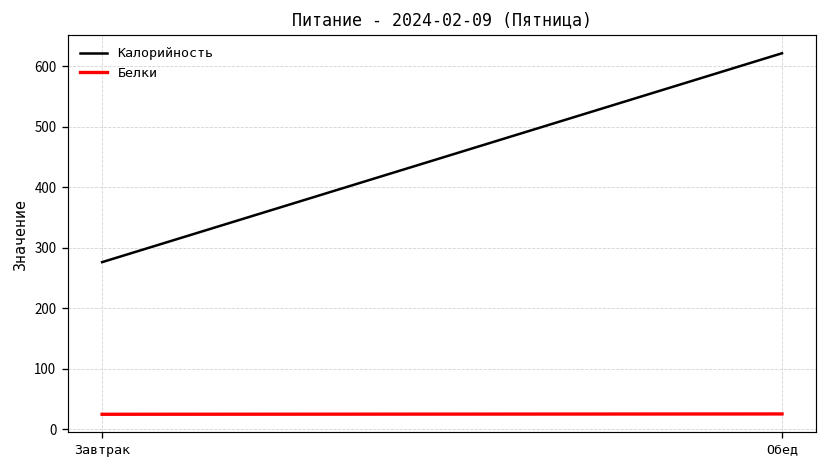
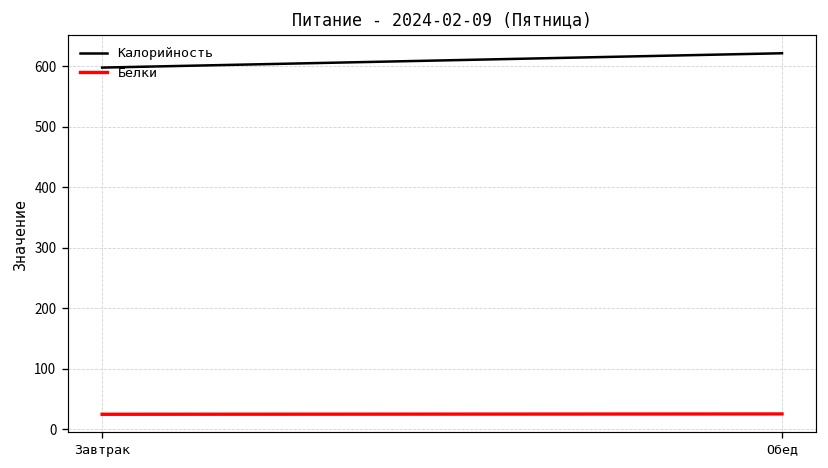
  {
    "Калорийность": {
-     "Завтрак": 280,
+     "Завтрак": 600,
      "Обед": 620
    },
    "Белки": {
      "Завтрак": 20,
      "Обед": 30
    }
  }
